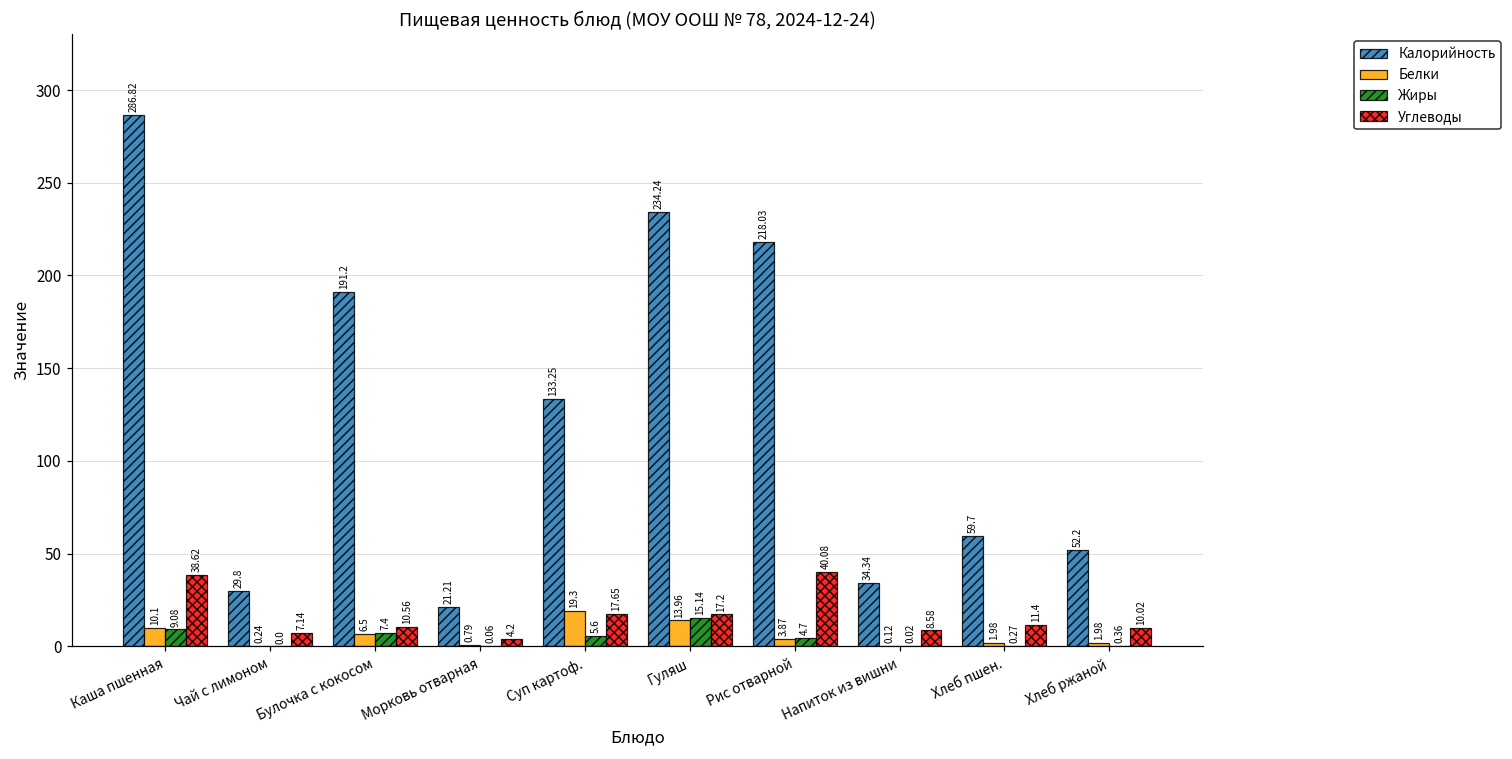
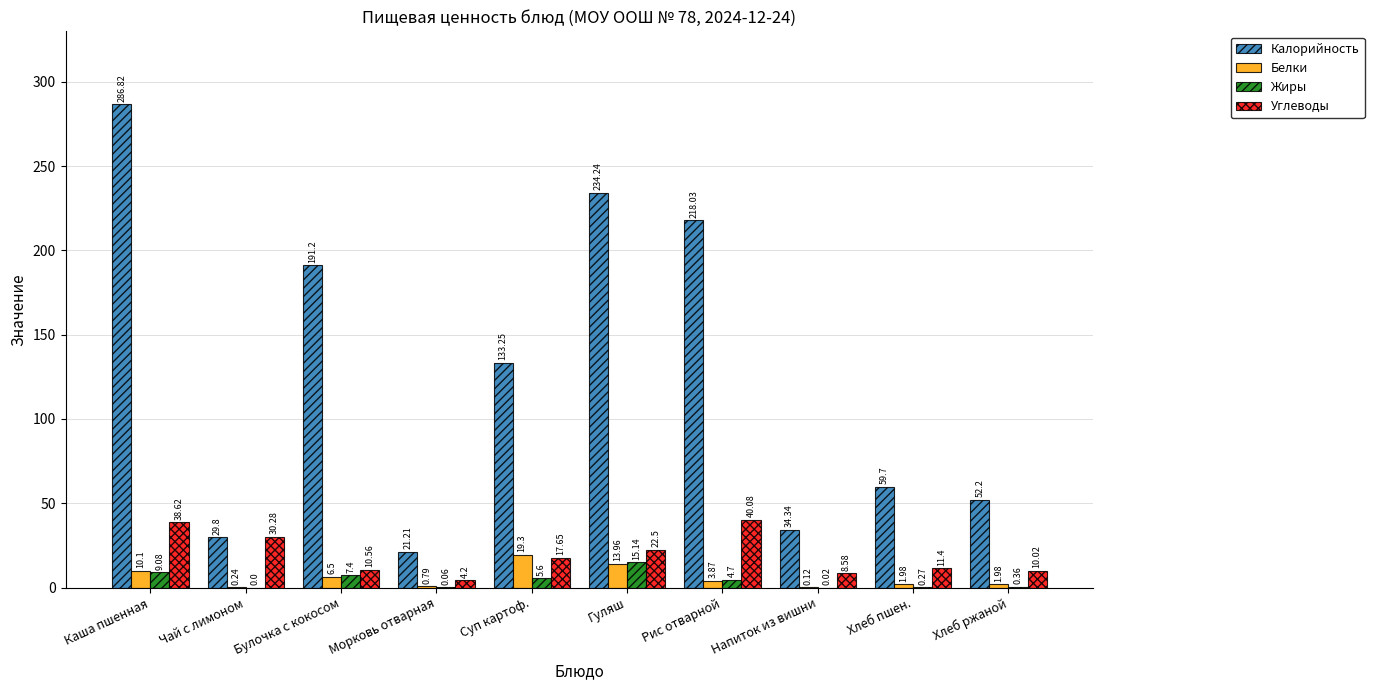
  {
    "Калорийность": {
      "Каша пшенная": 286.82,
      "Чай с лимоном": 29.8,
      "Булочка с кокосом": 191.2,
      "Морковь отварная": 21.21,
      "Суп картоф.": 133.25,
      "Гуляш": 234.24,
      "Рис отварной": 218.03,
      "Напиток из вишни": 34.34,
      "Хлеб пшен.": 59.7,
      "Хлеб ржаной": 52.2
    },
    "Белки": {
      "Каша пшенная": 10.1,
      "Чай с лимоном": 0.24,
      "Булочка с кокосом": 6.5,
      "Морковь отварная": 0.79,
      "Суп картоф.": 19.3,
      "Гуляш": 13.96,
      "Рис отварной": 3.87,
      "Напиток из вишни": 0.12,
      "Хлеб пшен.": 1.98,
      "Хлеб ржаной": 1.98
    },
    "Жиры": {
      "Каша пшенная": 9.08,
      "Чай с лимоном": 0.0,
      "Булочка с кокосом": 7.4,
      "Морковь отварная": 0.06,
      "Суп картоф.": 5.6,
      "Гуляш": 15.14,
      "Рис отварной": 4.7,
      "Напиток из вишни": 0.02,
      "Хлеб пшен.": 0.27,
      "Хлеб ржаной": 0.36
    },
    "Углеводы": {
      "Каша пшенная": 38.62,
-     "Чай с лимоном": 7.14,
+     "Чай с лимоном": 30.28,
      "Булочка с кокосом": 10.56,
      "Морковь отварная": 4.2,
      "Суп картоф.": 17.65,
-     "Гуляш": 17.2,
+     "Гуляш": 22.5,
      "Рис отварной": 40.08,
      "Напиток из вишни": 8.58,
      "Хлеб пшен.": 11.4,
      "Хлеб ржаной": 10.02
    }
  }
